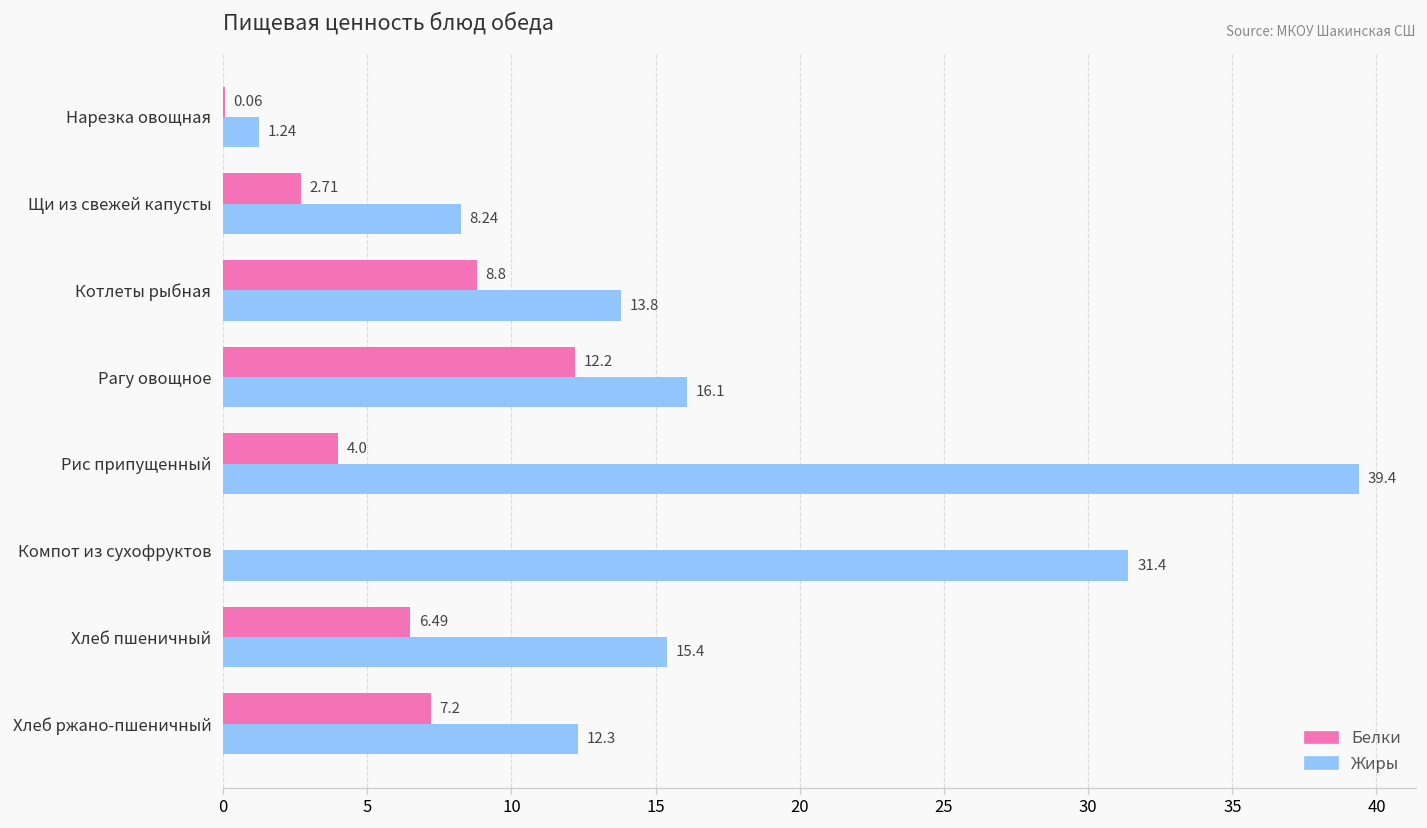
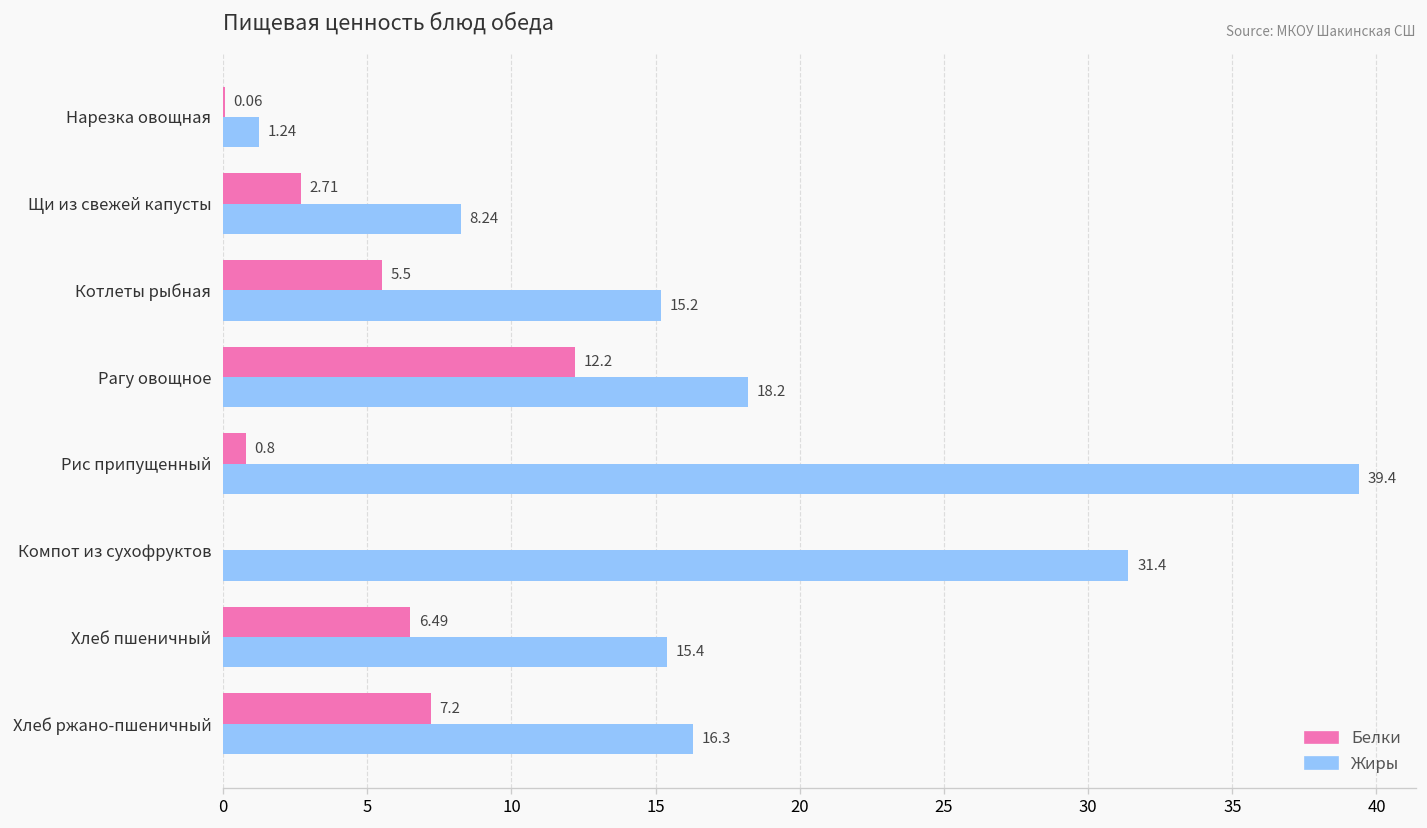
  {
    "Белки": {
      "Нарезка овощная": 0.06,
      "Щи из свежей капусты": 2.71,
-     "Котлеты рыбная": 8.8,
+     "Котлеты рыбная": 5.5,
      "Рагу овощное": 12.2,
-     "Рис припущенный": 4.0,
+     "Рис припущенный": 0.8,
      "Хлеб пшеничный": 6.49,
      "Хлеб ржано-пшеничный": 7.2
    },
    "Жиры": {
      "Нарезка овощная": 1.24,
      "Щи из свежей капусты": 8.24,
-     "Котлеты рыбная": 13.8,
-     "Рагу овощное": 16.1,
+     "Котлеты рыбная": 15.2,
+     "Рагу овощное": 18.2,
      "Рис припущенный": 39.4,
      "Компот из сухофруктов": 31.4,
      "Хлеб пшеничный": 15.4,
-     "Хлеб ржано-пшеничный": 12.3
+     "Хлеб ржано-пшеничный": 16.3
    }
  }
